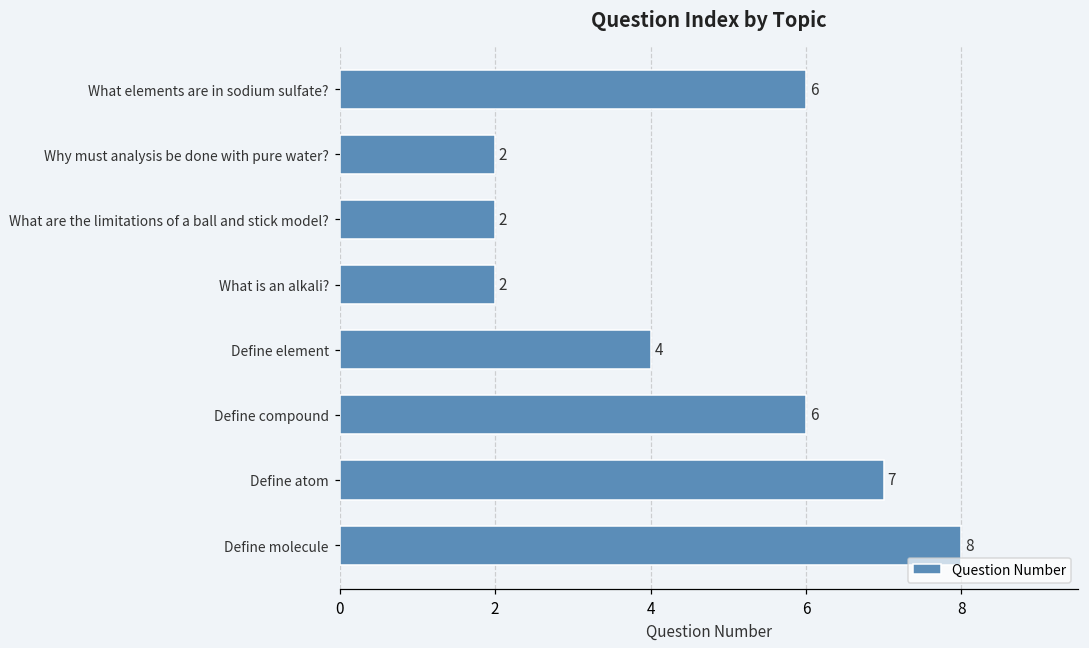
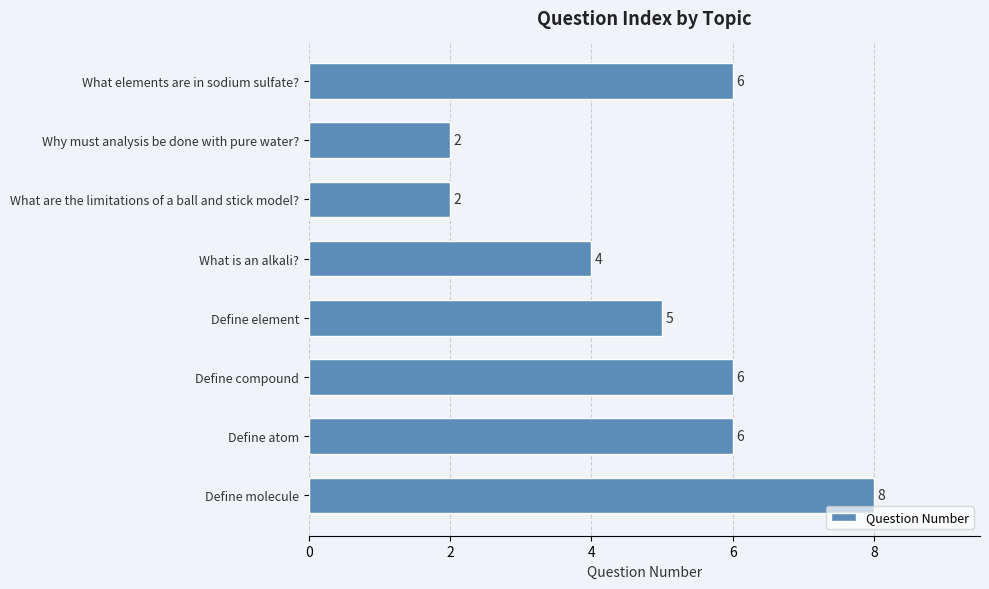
  {
    "What elements are in sodium sulfate?": 6,
    "Why must analysis be done with pure water?": 2,
    "What are the limitations of a ball and stick model?": 2,
-   "What is an alkali?": 2,
-   "Define element": 4,
+   "What is an alkali?": 4,
+   "Define element": 5,
    "Define compound": 6,
-   "Define atom": 7,
+   "Define atom": 6,
    "Define molecule": 8
  }
